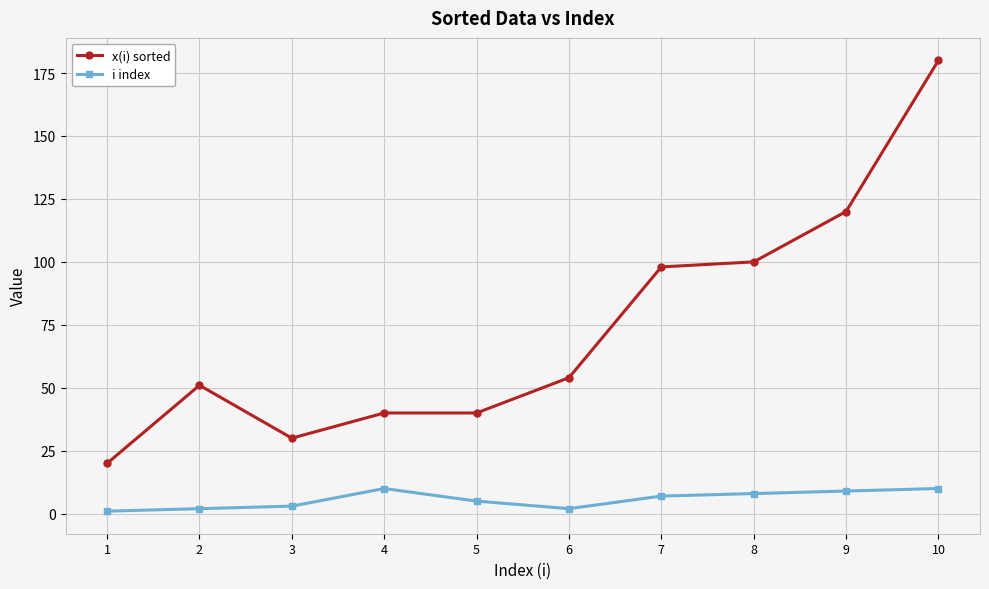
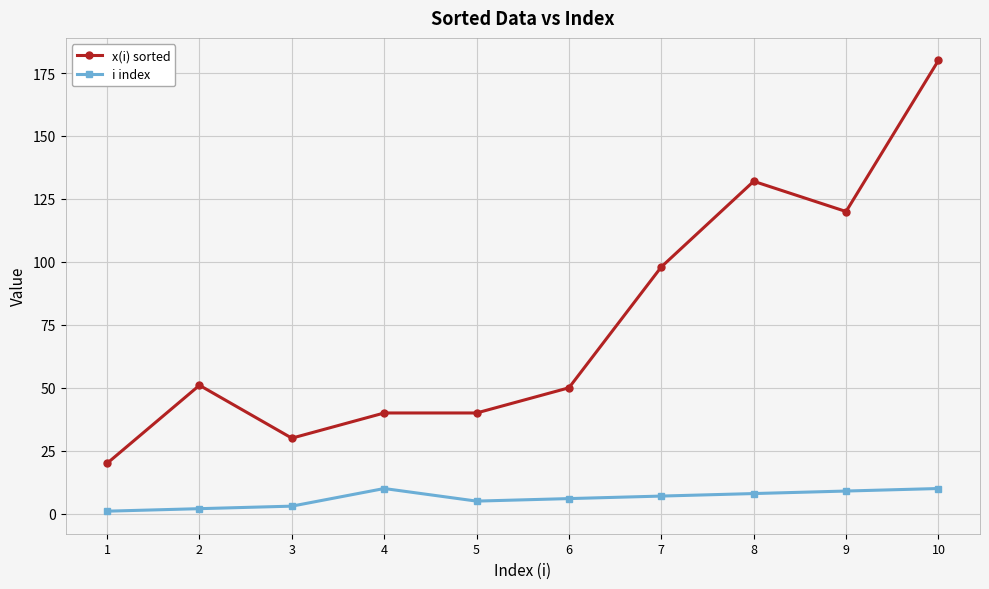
  {
    "x(i) sorted": {
      "1": 20,
      "2": 51,
      "3": 30,
      "4": 40,
      "5": 40,
-     "6": 54,
+     "6": 50,
      "7": 98,
-     "8": 100,
+     "8": 132,
      "9": 120,
      "10": 180
    },
    "i index": {
      "1": 1,
      "2": 2,
      "3": 3,
      "4": 10,
      "5": 5,
-     "6": 2,
+     "6": 6,
      "7": 7,
      "8": 8,
      "9": 9,
      "10": 10
    }
  }
